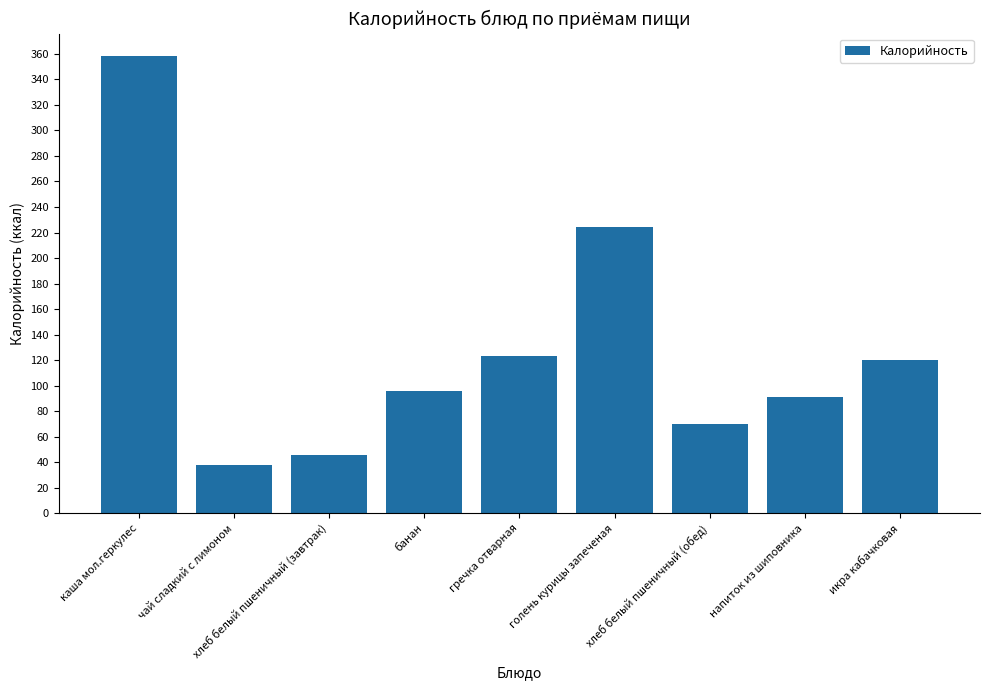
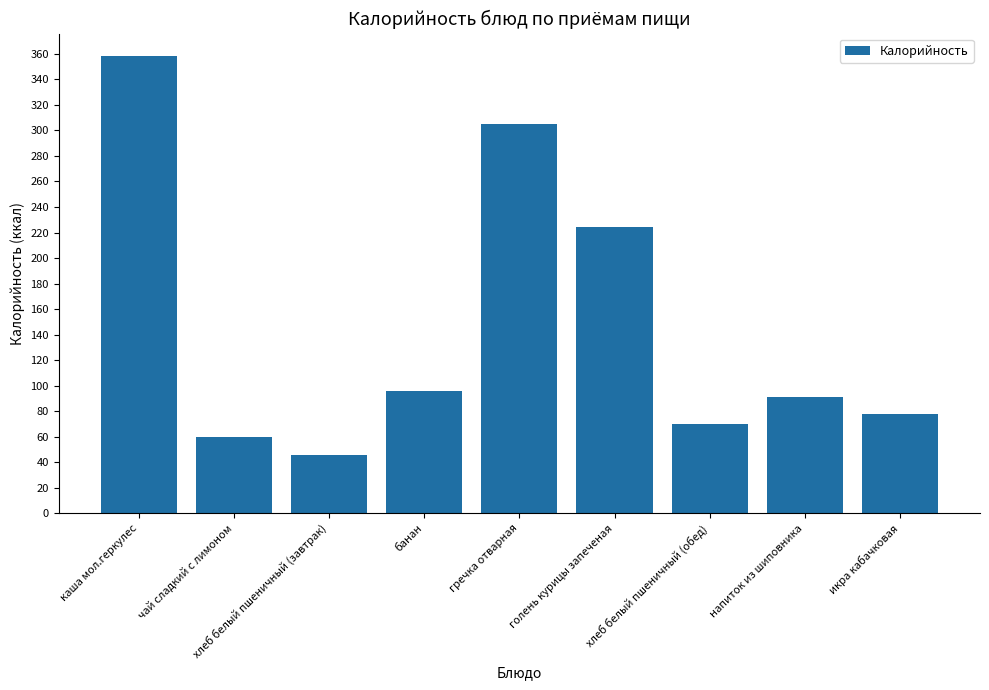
  {
    "каша мол.геркулес": 358,
-   "чай сладкий с лимоном": 38,
+   "чай сладкий с лимоном": 60,
    "хлеб белый пшеничный (завтрак)": 45,
    "банан": 96,
-   "гречка отварная": 123,
+   "гречка отварная": 305,
    "голень курицы запеченая": 225,
    "хлеб белый пшеничный (обед)": 70,
    "напиток из шиповника": 91,
-   "икра кабачковая": 120
+   "икра кабачковая": 78
  }
